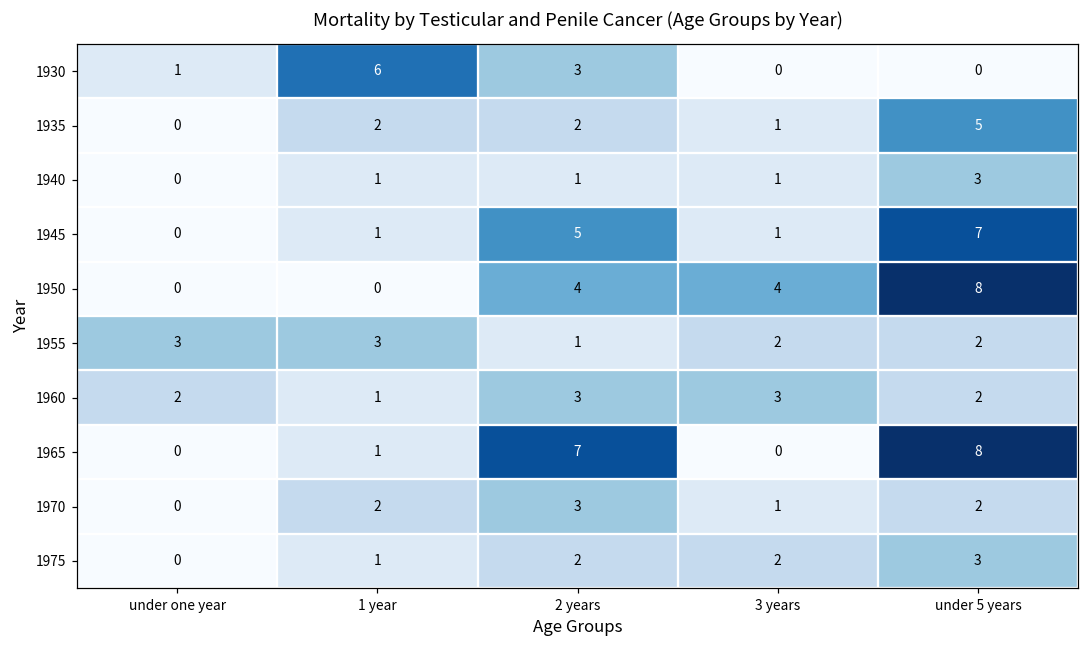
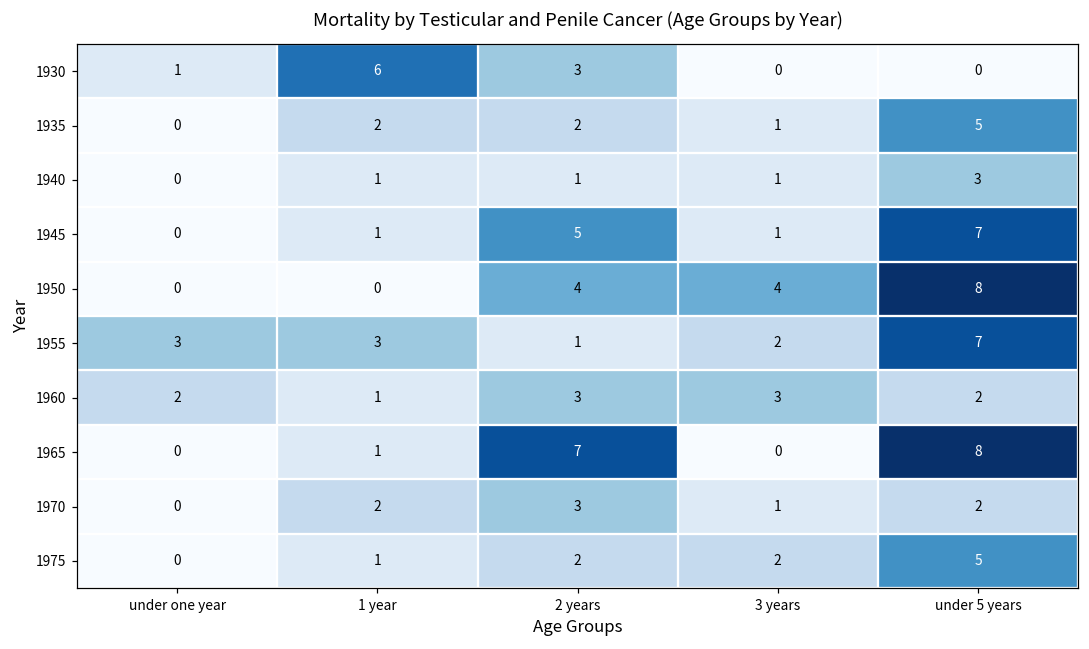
  {
    "1930": {
      "under one year": 1,
      "1 year": 6,
      "2 years": 3,
      "3 years": 0,
      "under 5 years": 0
    },
    "1935": {
      "under one year": 0,
      "1 year": 2,
      "2 years": 2,
      "3 years": 1,
      "under 5 years": 5
    },
    "1940": {
      "under one year": 0,
      "1 year": 1,
      "2 years": 1,
      "3 years": 1,
      "under 5 years": 3
    },
    "1945": {
      "under one year": 0,
      "1 year": 1,
      "2 years": 5,
      "3 years": 1,
      "under 5 years": 7
    },
    "1950": {
      "under one year": 0,
      "1 year": 0,
      "2 years": 4,
      "3 years": 4,
      "under 5 years": 8
    },
    "1955": {
      "under one year": 3,
      "1 year": 3,
      "2 years": 1,
      "3 years": 2,
-     "under 5 years": 2
+     "under 5 years": 7
    },
    "1960": {
      "under one year": 2,
      "1 year": 1,
      "2 years": 3,
      "3 years": 3,
      "under 5 years": 2
    },
    "1965": {
      "under one year": 0,
      "1 year": 1,
      "2 years": 7,
      "3 years": 0,
      "under 5 years": 8
    },
    "1970": {
      "under one year": 0,
      "1 year": 2,
      "2 years": 3,
      "3 years": 1,
      "under 5 years": 2
    },
    "1975": {
      "under one year": 0,
      "1 year": 1,
      "2 years": 2,
      "3 years": 2,
-     "under 5 years": 3
+     "under 5 years": 5
    }
  }
